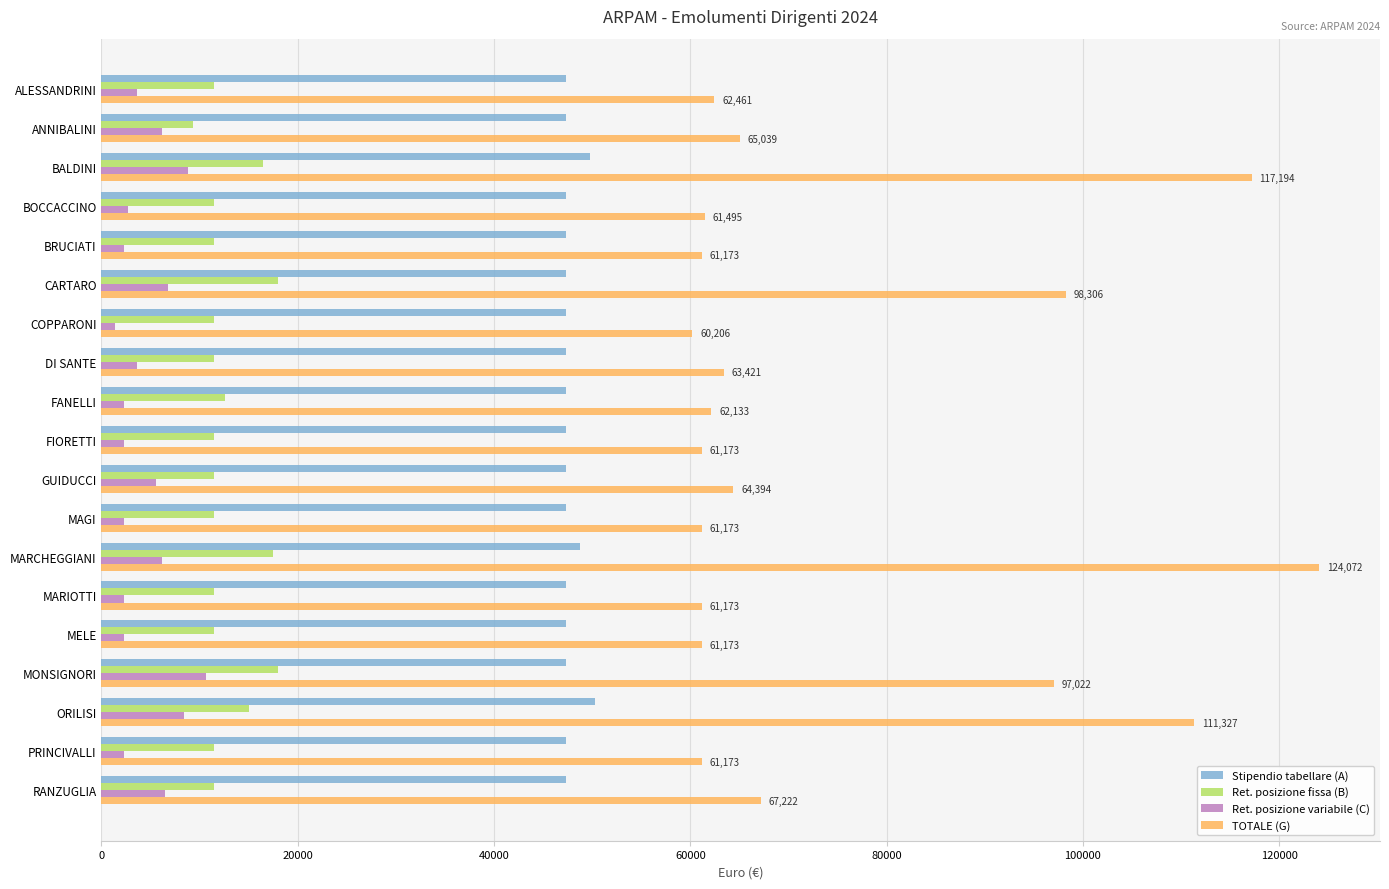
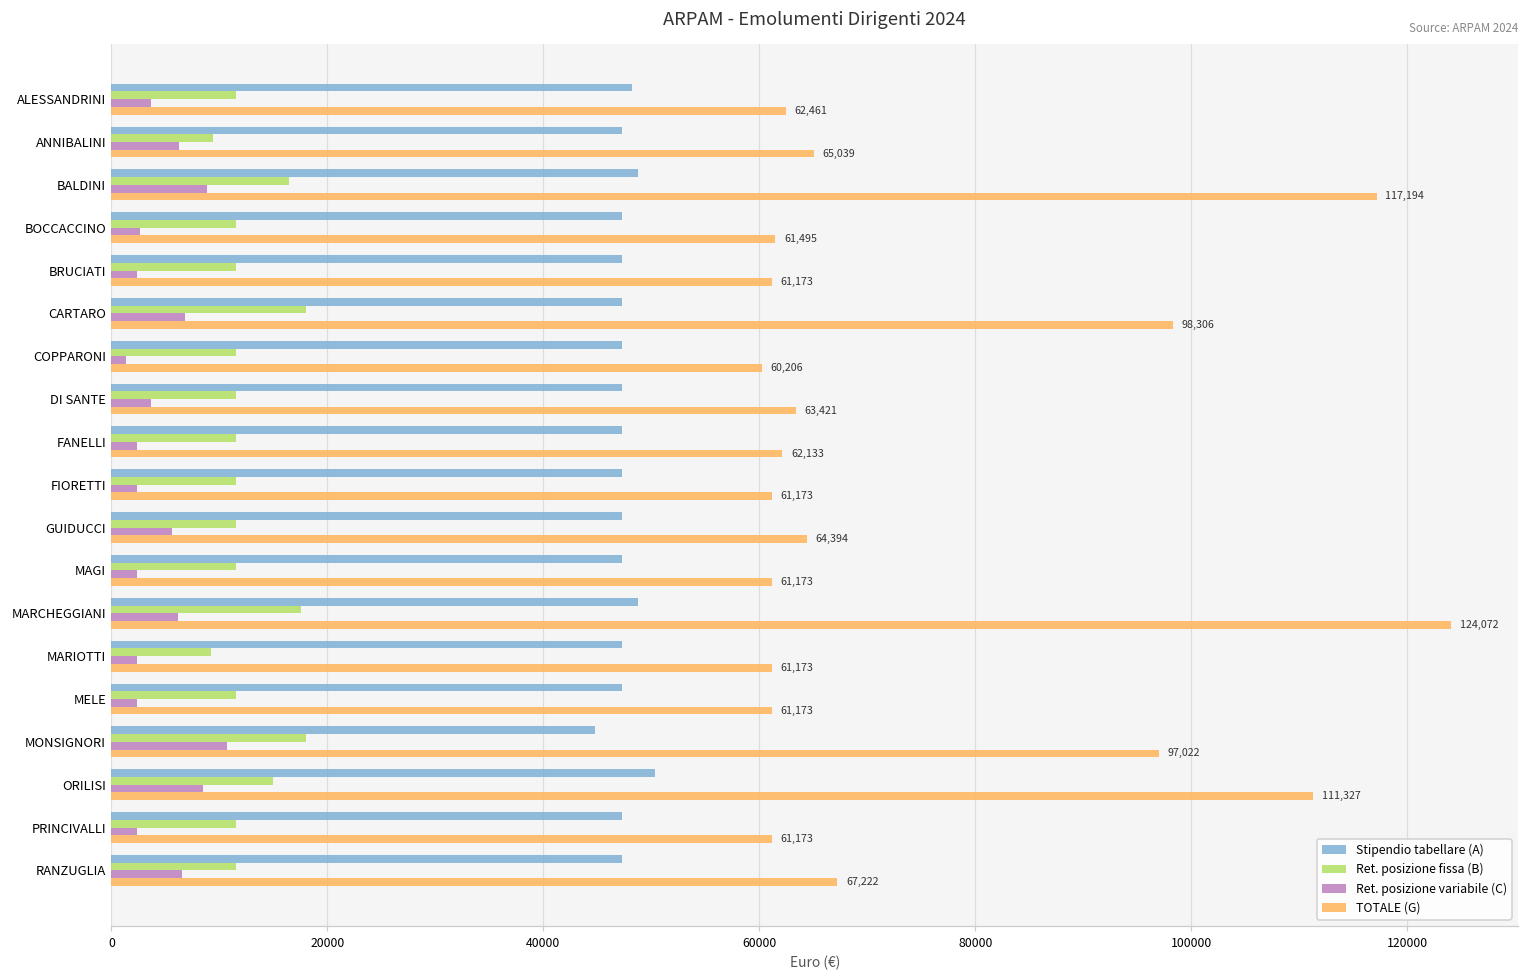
  {
    "Stipendio tabellare (A)": {
-     "ALESSANDRINI": "47000",
+     "ALESSANDRINI": "48000",
      "ANNIBALINI": "47000",
-     "BALDINI": "50000",
+     "BALDINI": "49000",
      "BOCCACCINO": "47000",
      "BRUCIATI": "47000",
      "CARTARO": "47000",
      "COPPARONI": "47000",
      "DI SANTE": "47000",
      "FANELLI": "47000",
      "FIORETTI": "47000",
      "GUIDUCCI": "47000",
      "MAGI": "47000",
      "MARCHEGGIANI": "49000",
      "MARIOTTI": "47000",
      "MELE": "47000",
-     "MONSIGNORI": "47000",
+     "MONSIGNORI": "45000",
      "ORILISI": "50000",
      "PRINCIVALLI": "47000",
      "RANZUGLIA": "47000"
    },
    "Ret. posizione fissa (B)": {
      "ALESSANDRINI": "12000",
      "ANNIBALINI": "9000",
      "BALDINI": "16000",
      "BOCCACCINO": "12000",
      "BRUCIATI": "12000",
      "CARTARO": "18000",
      "COPPARONI": "12000",
      "DI SANTE": "12000",
-     "FANELLI": "13000",
+     "FANELLI": "12000",
      "FIORETTI": "12000",
      "GUIDUCCI": "12000",
      "MAGI": "12000",
      "MARCHEGGIANI": "18000",
-     "MARIOTTI": "12000",
+     "MARIOTTI": "9000",
      "MELE": "12000",
      "MONSIGNORI": "18000",
      "ORILISI": "15000",
      "PRINCIVALLI": "12000",
      "RANZUGLIA": "12000"
    },
    "Ret. posizione variabile (C)": {
      "ALESSANDRINI": "4000",
      "ANNIBALINI": "6000",
      "BALDINI": "9000",
      "BOCCACCINO": "3000",
      "BRUCIATI": "2000",
      "CARTARO": "7000",
      "COPPARONI": "1000",
      "DI SANTE": "4000",
      "FANELLI": "2000",
      "FIORETTI": "2000",
      "GUIDUCCI": "6000",
      "MAGI": "2000",
      "MARCHEGGIANI": "6000",
      "MARIOTTI": "2000",
      "MELE": "2000",
      "MONSIGNORI": "11000",
      "ORILISI": "8000",
      "PRINCIVALLI": "2000",
      "RANZUGLIA": "6000"
    },
    "TOTALE (G)": {
      "ALESSANDRINI": "62,461",
      "ANNIBALINI": "65,039",
      "BALDINI": "117,194",
      "BOCCACCINO": "61,495",
      "BRUCIATI": "61,173",
      "CARTARO": "98,306",
      "COPPARONI": "60,206",
      "DI SANTE": "63,421",
      "FANELLI": "62,133",
      "FIORETTI": "61,173",
      "GUIDUCCI": "64,394",
      "MAGI": "61,173",
      "MARCHEGGIANI": "124,072",
      "MARIOTTI": "61,173",
      "MELE": "61,173",
      "MONSIGNORI": "97,022",
      "ORILISI": "111,327",
      "PRINCIVALLI": "61,173",
      "RANZUGLIA": "67,222"
    }
  }
